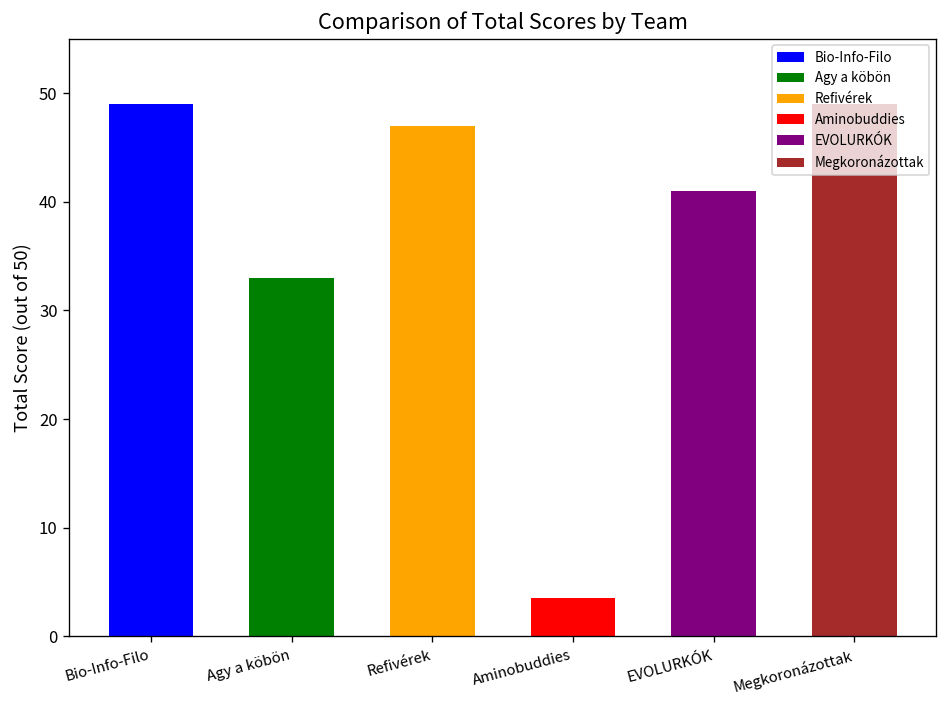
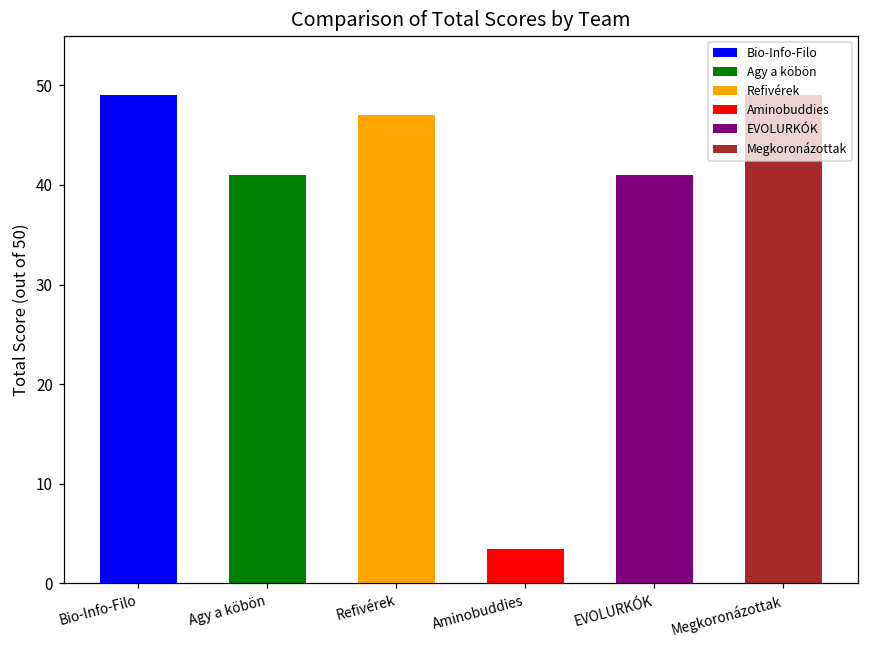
  {
    "Bio-Info-Filo": 49,
-   "Agy a köbön": 33,
+   "Agy a köbön": 41,
    "Refivérek": 47,
    "Aminobuddies": 4,
    "EVOLURKÓK": 41
  }
